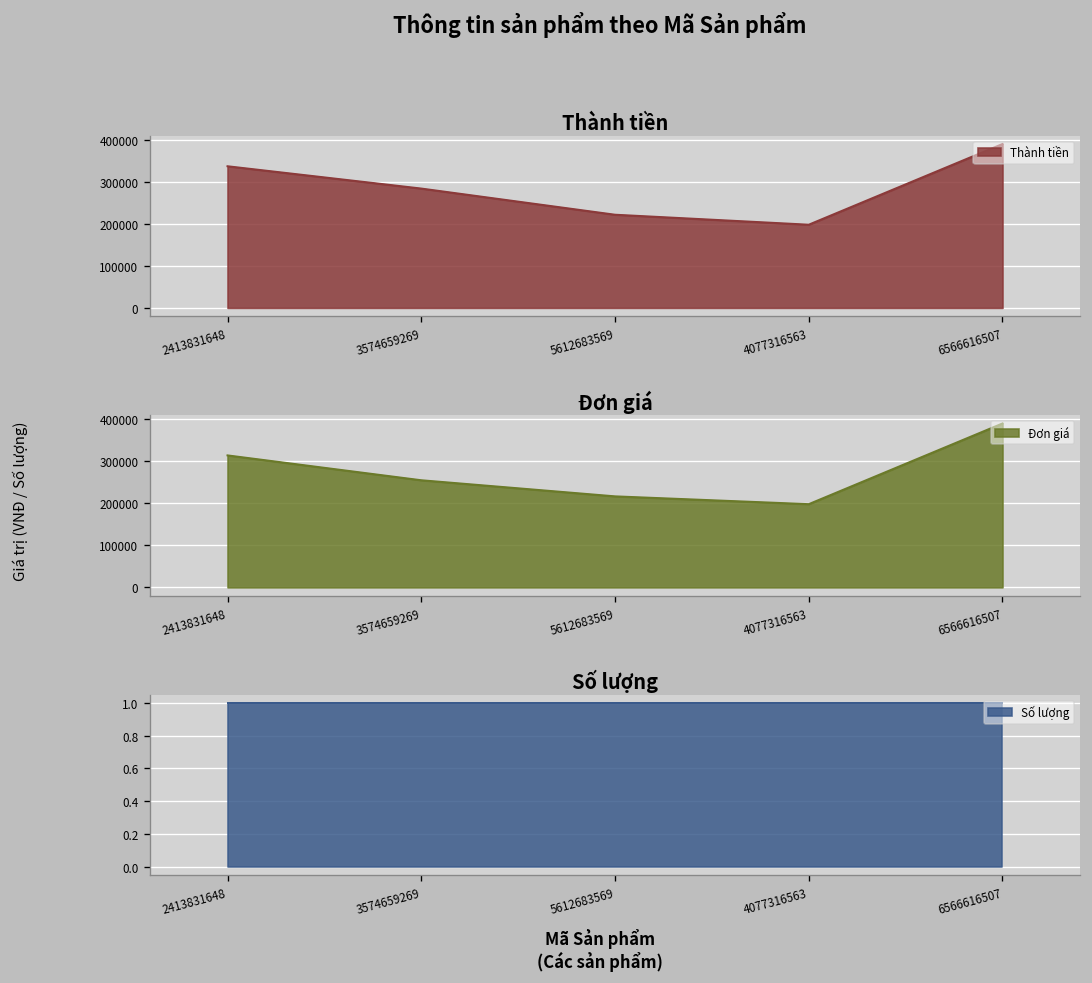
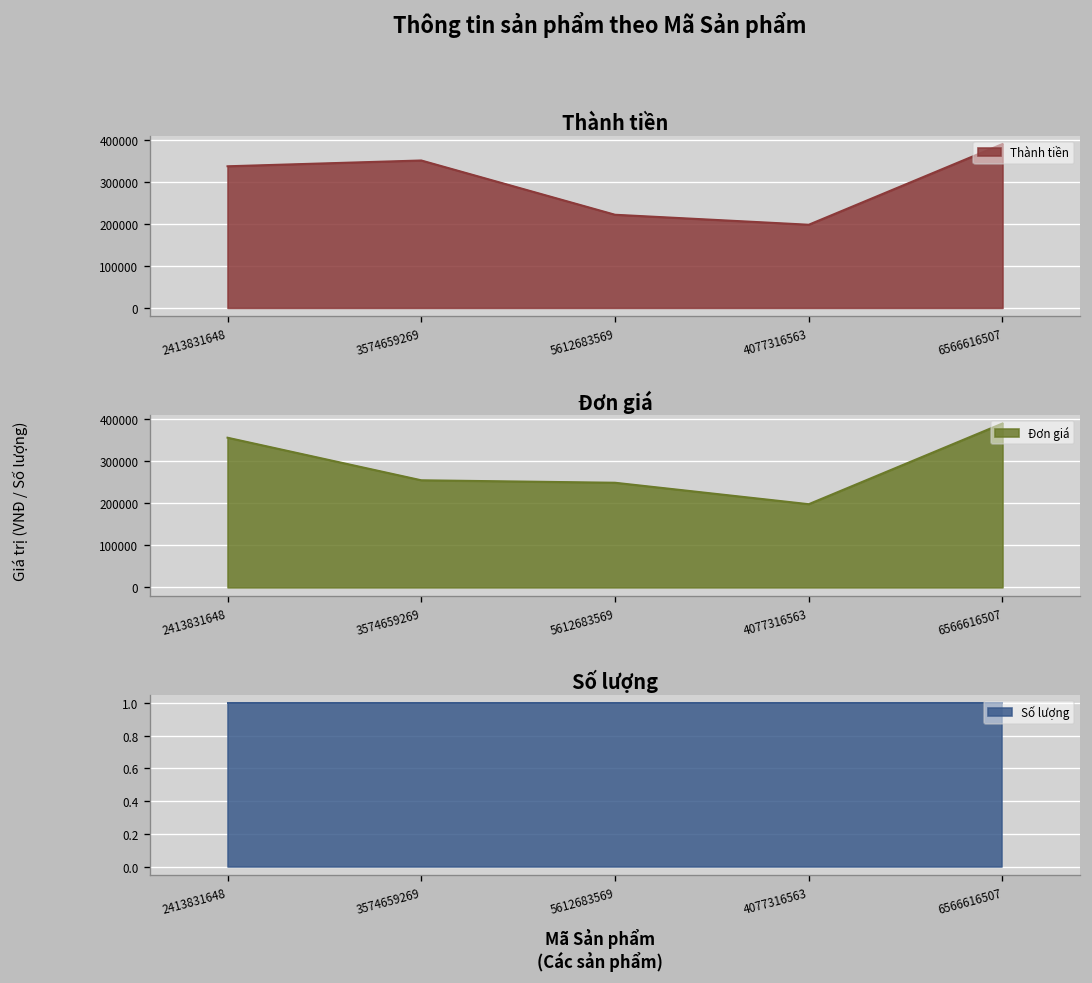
  {
    "Thành tiền": {
      "2413831648": 340000,
-     "3574659269": 280000,
+     "3574659269": 350000,
      "5612683569": 220000,
      "4077316563": 200000
    },
    "Đơn giá": {
-     "2413831648": 310000,
+     "2413831648": 360000,
      "3574659269": 250000,
-     "5612683569": 220000,
+     "5612683569": 250000,
      "4077316563": 200000
    },
    "Số lượng": {
      "2413831648": 1.00,
      "3574659269": 1.00,
      "5612683569": 1.00,
      "4077316563": 1.00
    }
  }
